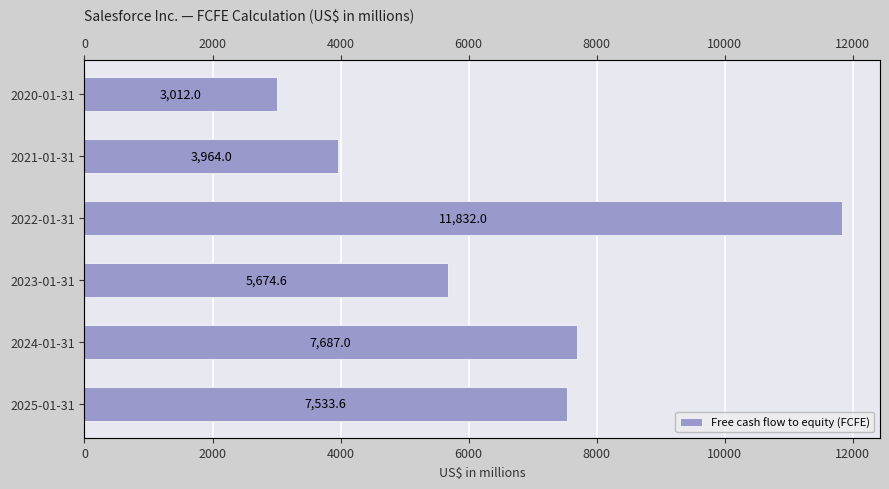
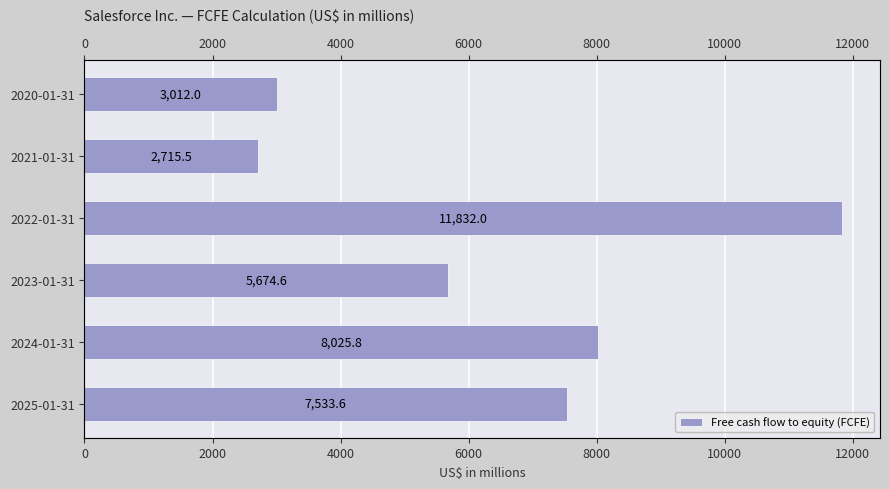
  {
    "2020-01-31": "3,012.0",
-   "2021-01-31": "3,964.0",
+   "2021-01-31": "2,715.5",
    "2022-01-31": "11,832.0",
    "2023-01-31": "5,674.6",
-   "2024-01-31": "7,687.0",
+   "2024-01-31": "8,025.8",
    "2025-01-31": "7,533.6"
  }
